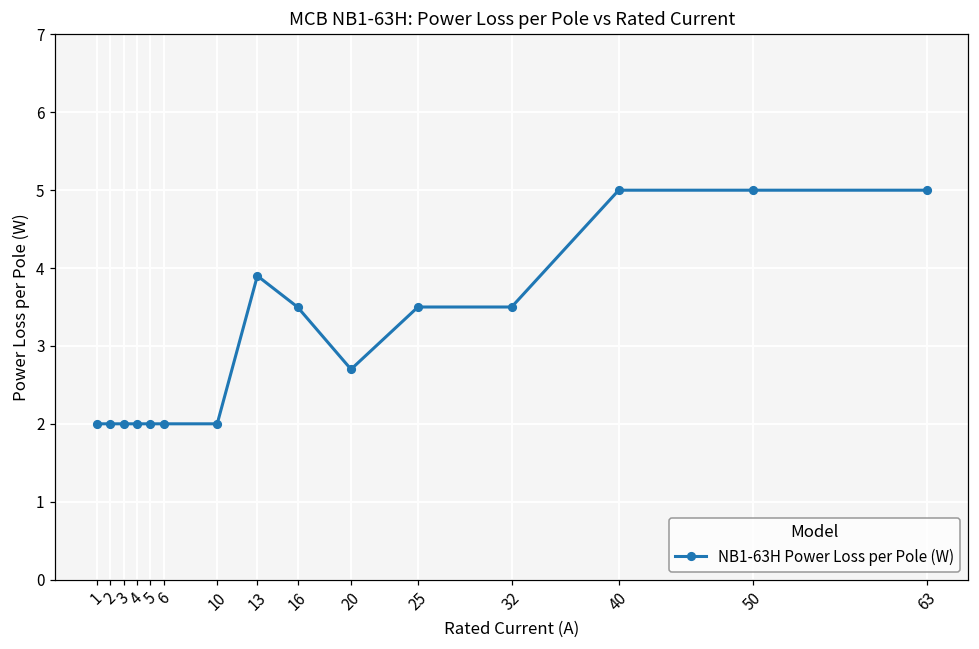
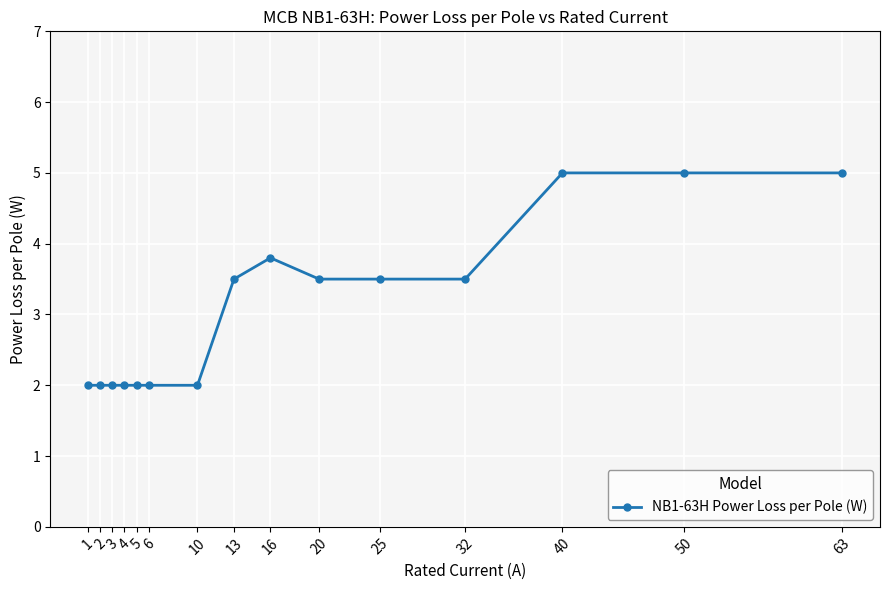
  {
    "1": 2.0,
    "2": 2.0,
    "3": 2.0,
    "4": 2.0,
    "5": 2.0,
    "6": 2.0,
    "10": 2.0,
-   "13": 3.9,
-   "16": 3.5,
-   "20": 2.7,
+   "13": 3.5,
+   "16": 3.8,
+   "20": 3.5,
    "25": 3.5,
    "32": 3.5,
    "40": 5.0,
    "50": 5.0,
    "63": 5.0
  }
